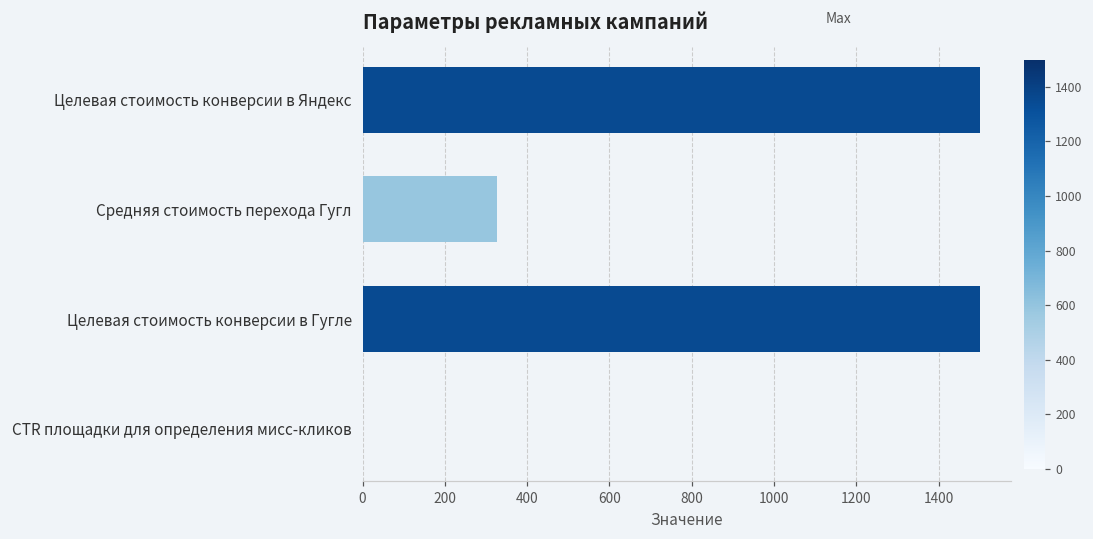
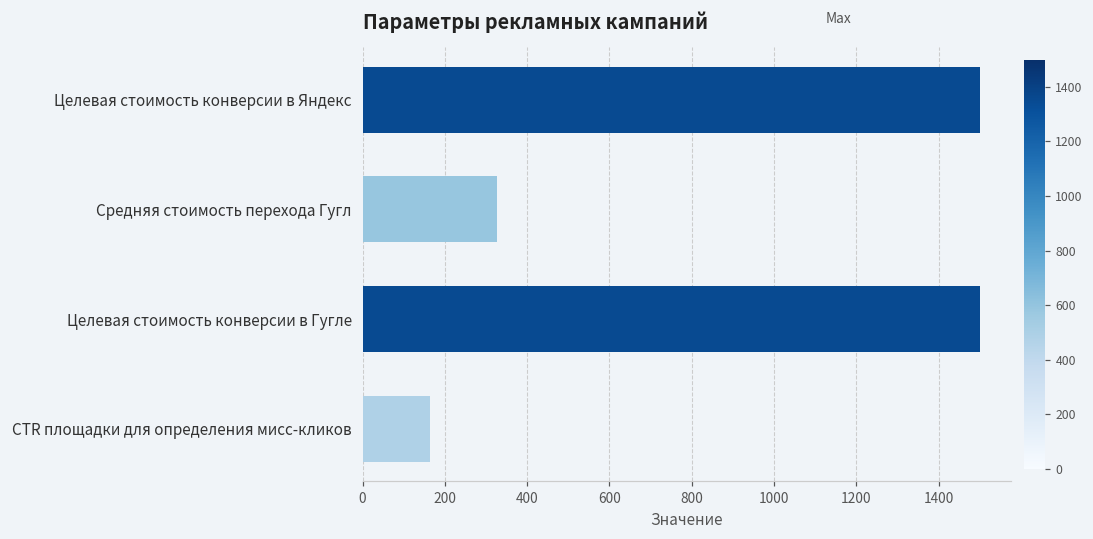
  {
    "Целевая стоимость конверсии в Яндекс": 1500,
    "Средняя стоимость перехода Гугл": 330,
    "Целевая стоимость конверсии в Гугле": 1500,
-   "CTR площадки для определения мисс-кликов": 0
+   "CTR площадки для определения мисс-кликов": 160
  }
